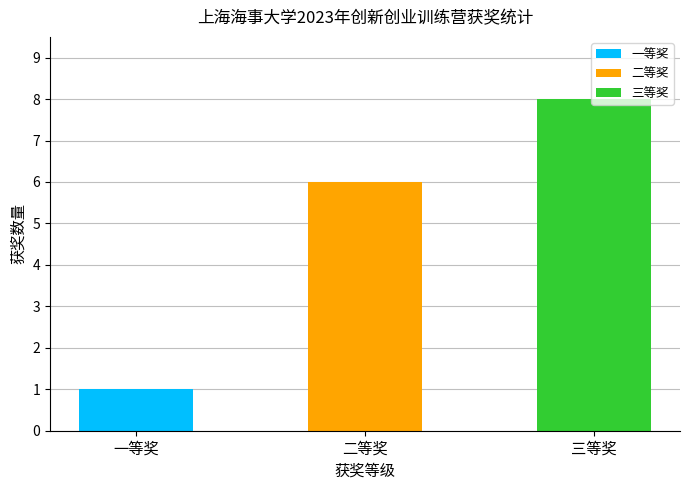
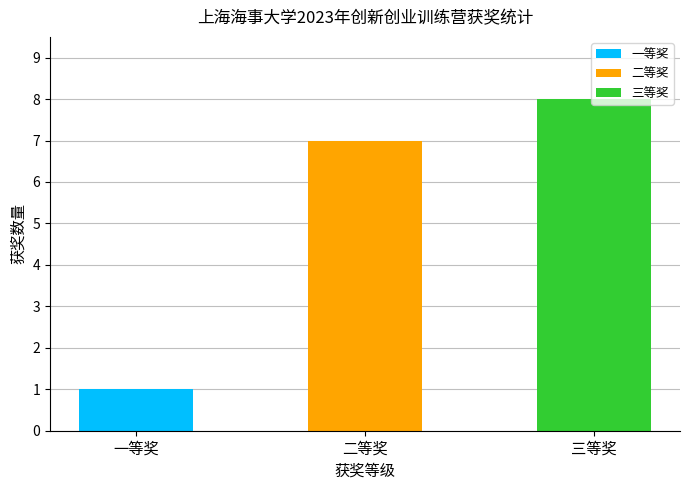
  {
    "一等奖": 1,
-   "二等奖": 6
+   "二等奖": 7
  }
